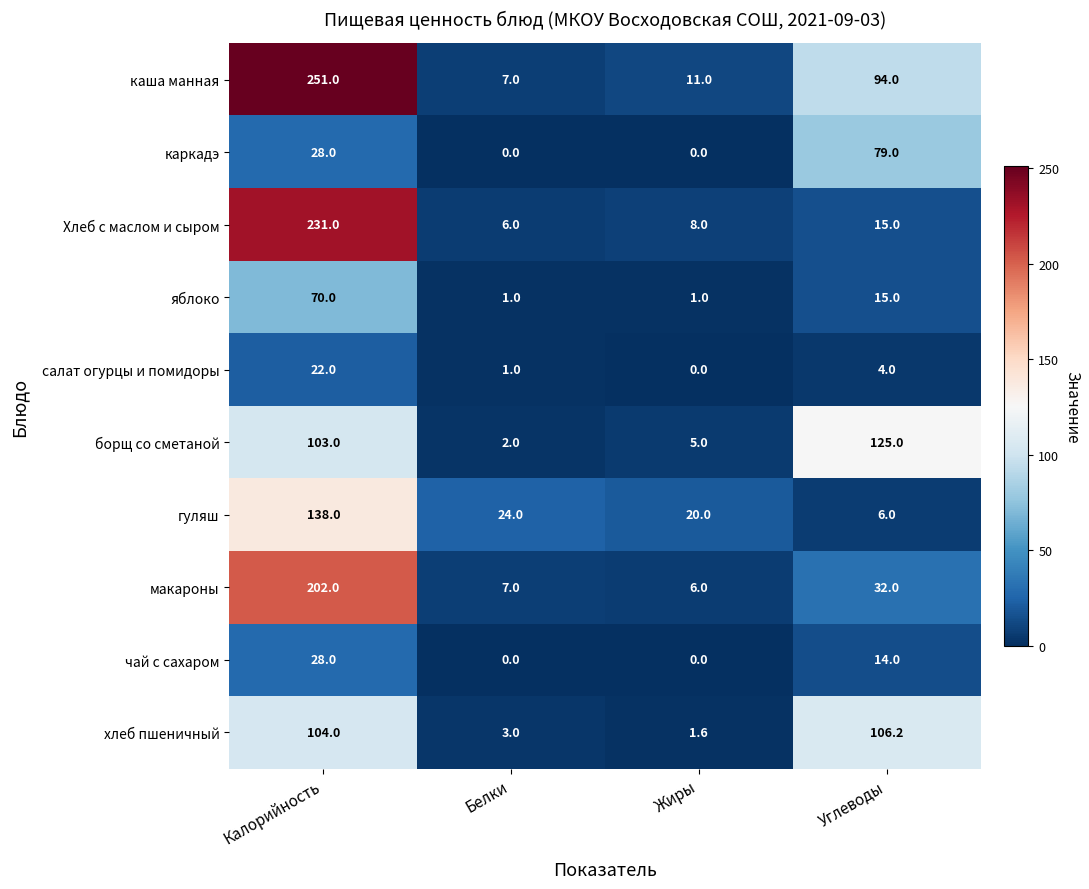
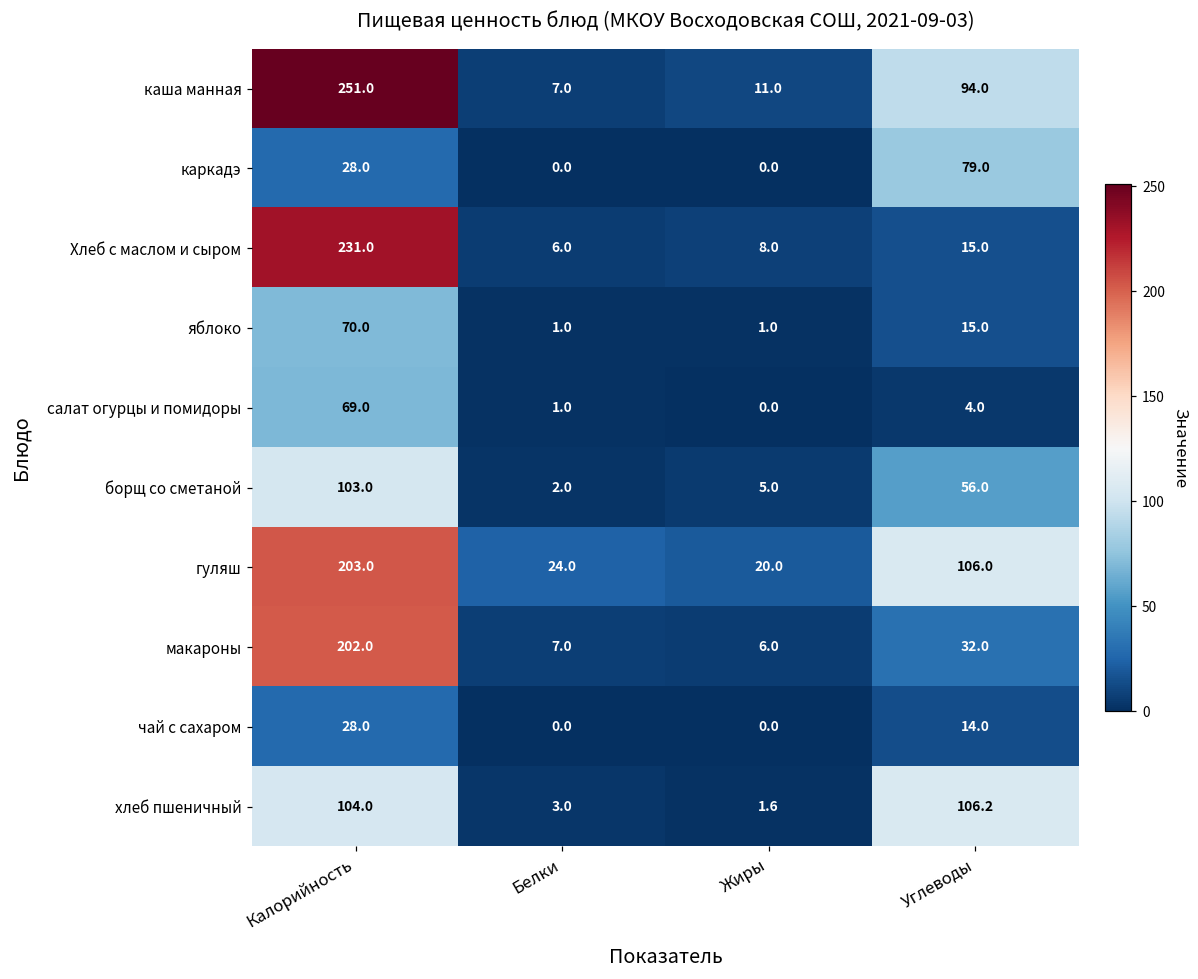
  {
    "каша манная": {
      "Калорийность": 251.0,
      "Белки": 7.0,
      "Жиры": 11.0,
      "Углеводы": 94.0
    },
    "каркадэ": {
      "Калорийность": 28.0,
      "Белки": 0.0,
      "Жиры": 0.0,
      "Углеводы": 79.0
    },
    "Хлеб с маслом и сыром": {
      "Калорийность": 231.0,
      "Белки": 6.0,
      "Жиры": 8.0,
      "Углеводы": 15.0
    },
    "яблоко": {
      "Калорийность": 70.0,
      "Белки": 1.0,
      "Жиры": 1.0,
      "Углеводы": 15.0
    },
    "салат огурцы и помидоры": {
-     "Калорийность": 22.0,
+     "Калорийность": 69.0,
      "Белки": 1.0,
      "Жиры": 0.0,
      "Углеводы": 4.0
    },
    "борщ со сметаной": {
      "Калорийность": 103.0,
      "Белки": 2.0,
      "Жиры": 5.0,
-     "Углеводы": 125.0
+     "Углеводы": 56.0
    },
    "гуляш": {
-     "Калорийность": 138.0,
+     "Калорийность": 203.0,
      "Белки": 24.0,
      "Жиры": 20.0,
-     "Углеводы": 6.0
+     "Углеводы": 106.0
    },
    "макароны": {
      "Калорийность": 202.0,
      "Белки": 7.0,
      "Жиры": 6.0,
      "Углеводы": 32.0
    },
    "чай с сахаром": {
      "Калорийность": 28.0,
      "Белки": 0.0,
      "Жиры": 0.0,
      "Углеводы": 14.0
    },
    "хлеб пшеничный": {
      "Калорийность": 104.0,
      "Белки": 3.0,
      "Жиры": 1.6,
      "Углеводы": 106.2
    }
  }
